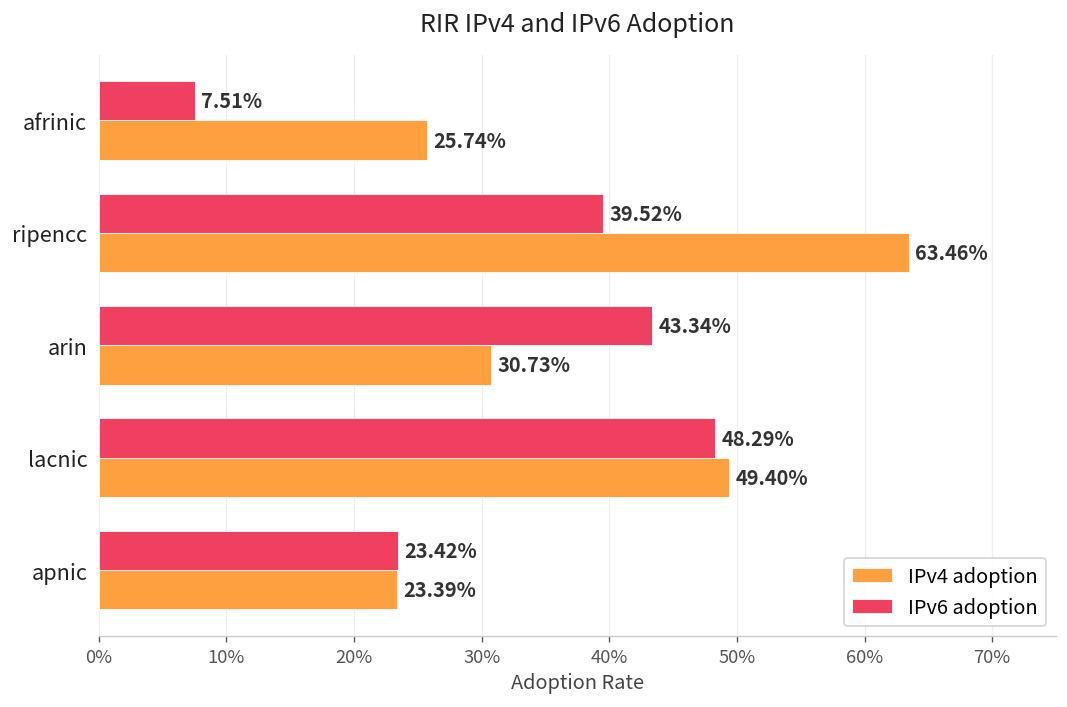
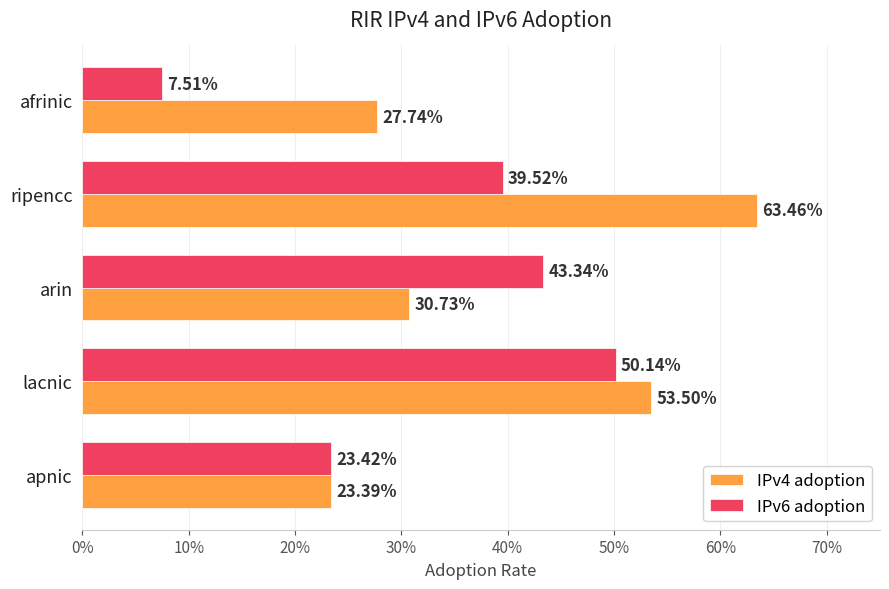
  {
    "IPv4 adoption": {
-     "afrinic": "25.74%",
+     "afrinic": "27.74%",
      "ripencc": "63.46%",
      "arin": "30.73%",
-     "lacnic": "49.40%",
+     "lacnic": "53.50%",
      "apnic": "23.39%"
    },
    "IPv6 adoption": {
      "afrinic": "7.51%",
      "ripencc": "39.52%",
      "arin": "43.34%",
-     "lacnic": "48.29%",
+     "lacnic": "50.14%",
      "apnic": "23.42%"
    }
  }
